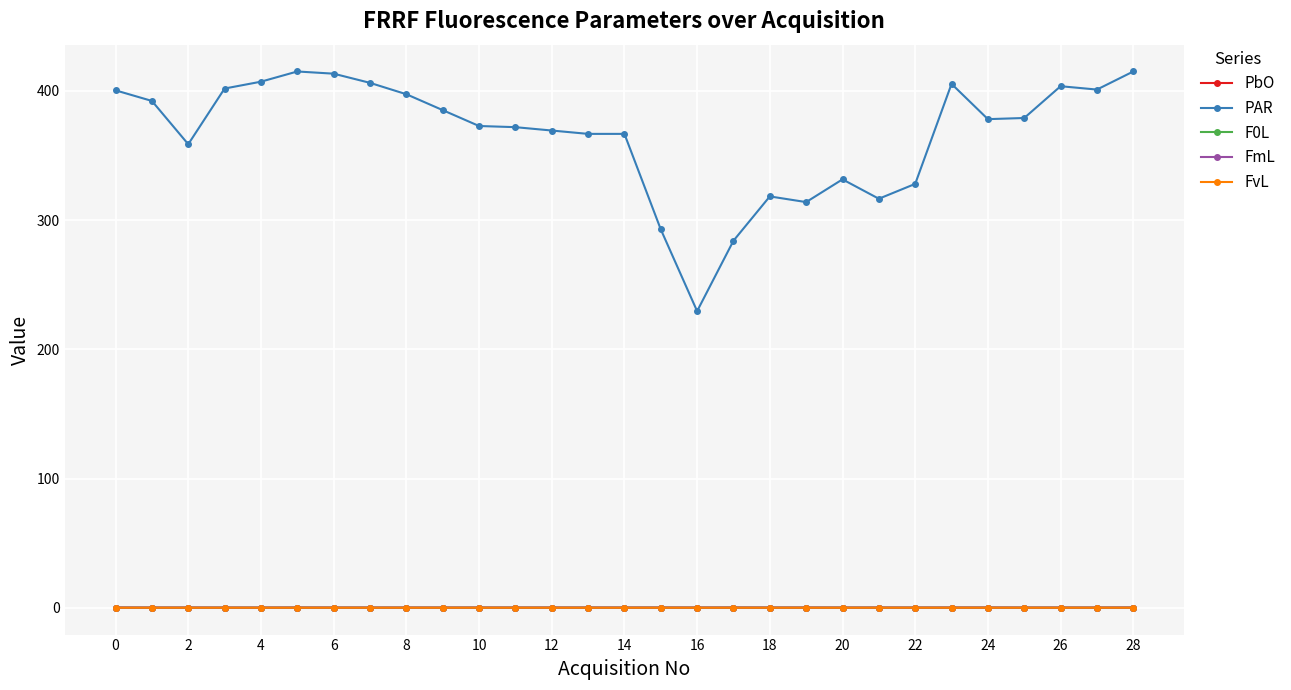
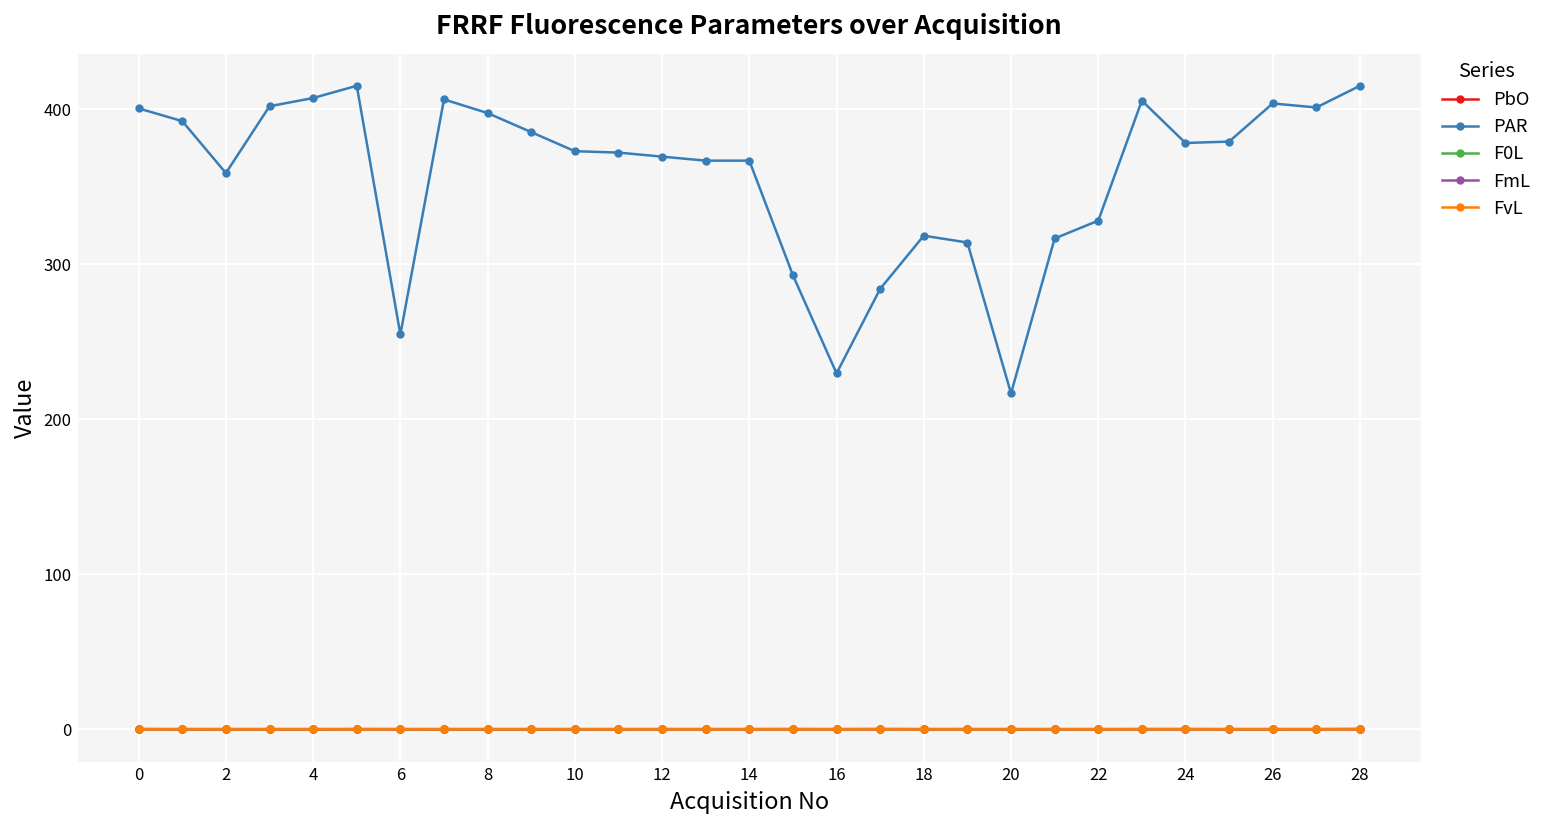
  {
    "FvL": {
      "0": 0,
      "2": 0,
      "4": 0,
      "6": 0,
      "8": 0,
      "10": 0,
      "12": 0,
      "14": 0,
      "16": 0,
      "18": 0,
      "20": 0,
      "22": 0,
      "24": 0,
      "26": 0,
      "28": 0
    },
    "PAR": {
      "0": 401,
      "2": 359,
      "4": 407,
-     "6": 413,
+     "6": 255,
      "8": 398,
      "10": 373,
      "12": 369,
      "14": 367,
      "16": 230,
      "18": 318,
-     "20": 332,
+     "20": 217,
      "22": 328,
      "24": 378,
      "26": 404,
      "28": 415
    }
  }
